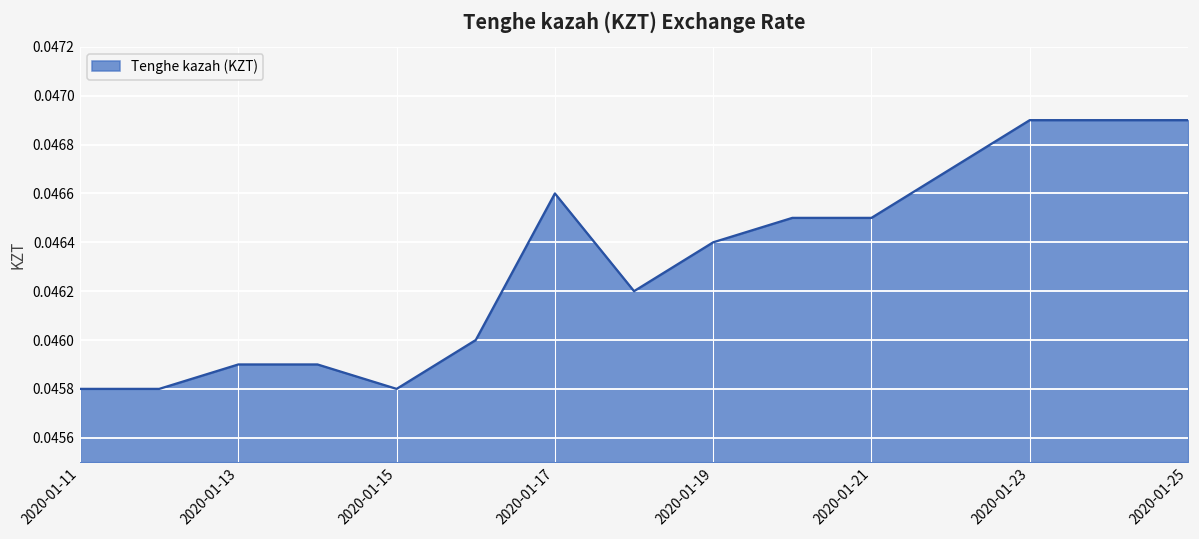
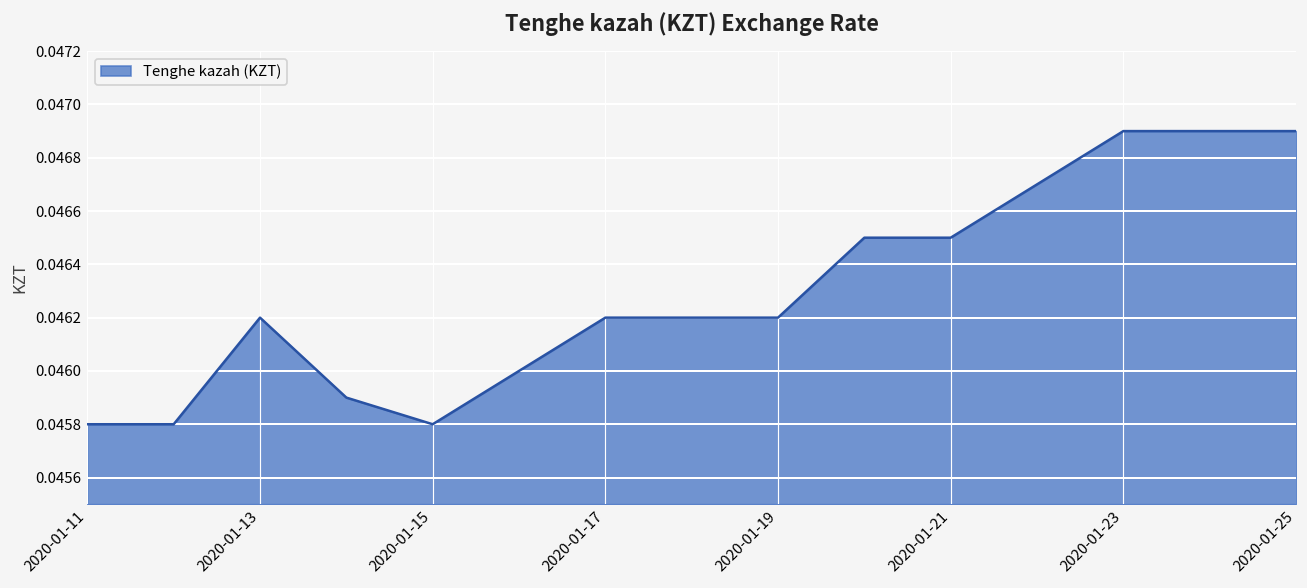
  {
    "2020-01-11": 0.0458,
-   "2020-01-13": 0.0459,
+   "2020-01-13": 0.0462,
    "2020-01-15": 0.0458,
-   "2020-01-17": 0.0466,
-   "2020-01-19": 0.0464,
+   "2020-01-17": 0.0462,
+   "2020-01-19": 0.0462,
    "2020-01-21": 0.0465,
    "2020-01-23": 0.0469,
    "2020-01-25": 0.0469
  }
